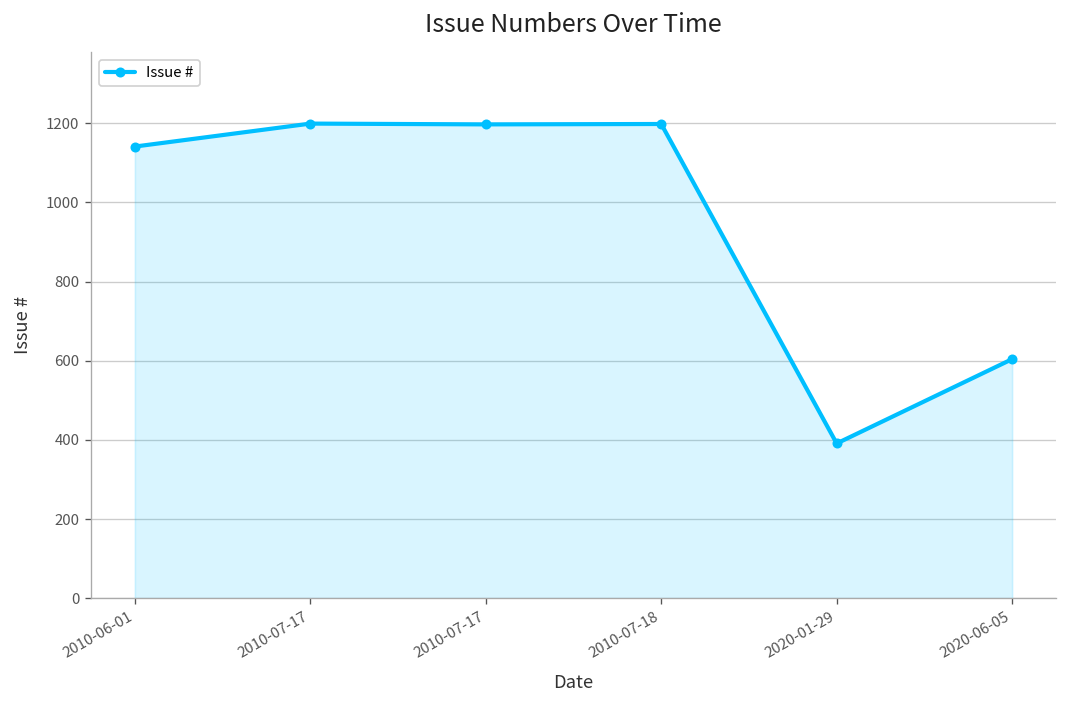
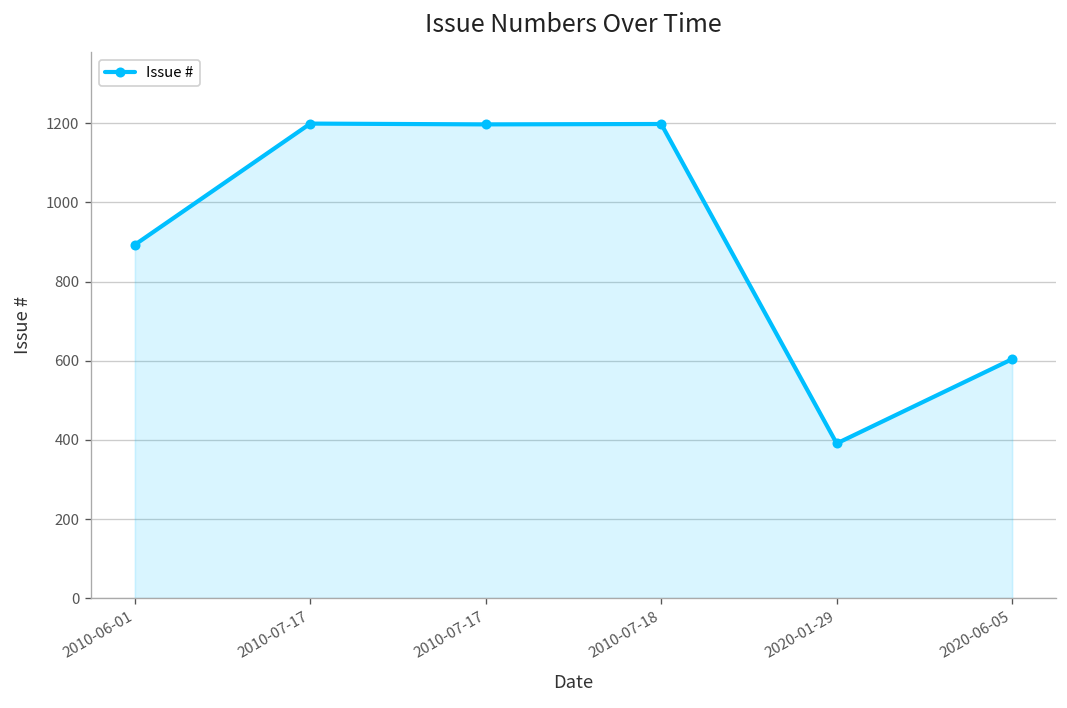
  {
-   "2010-06-01": 1140,
+   "2010-06-01": 890,
    "2010-07-18": 1200,
    "2020-01-29": 390,
    "2020-06-05": 600
  }
